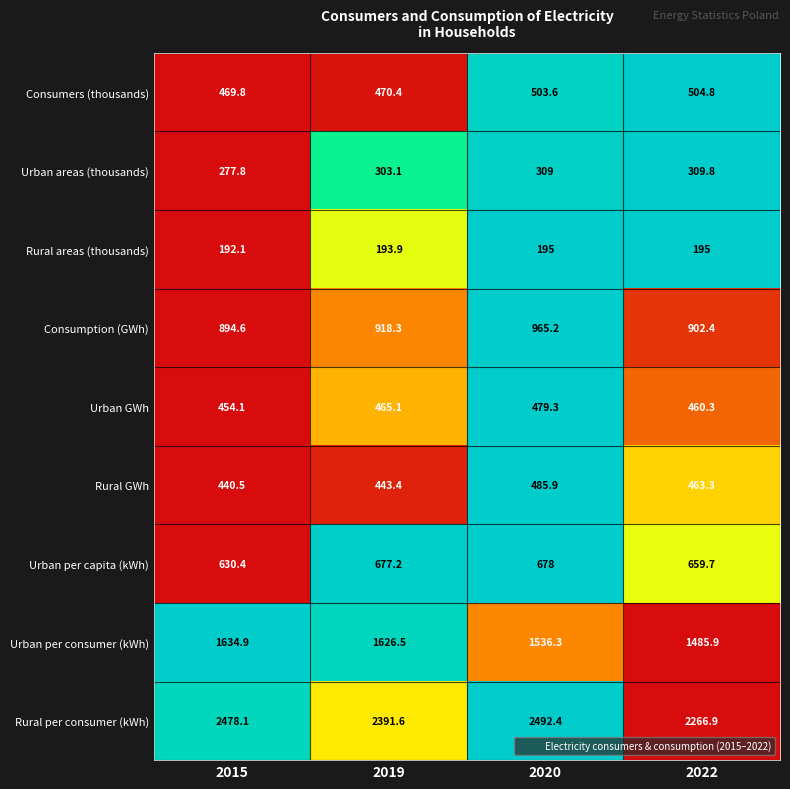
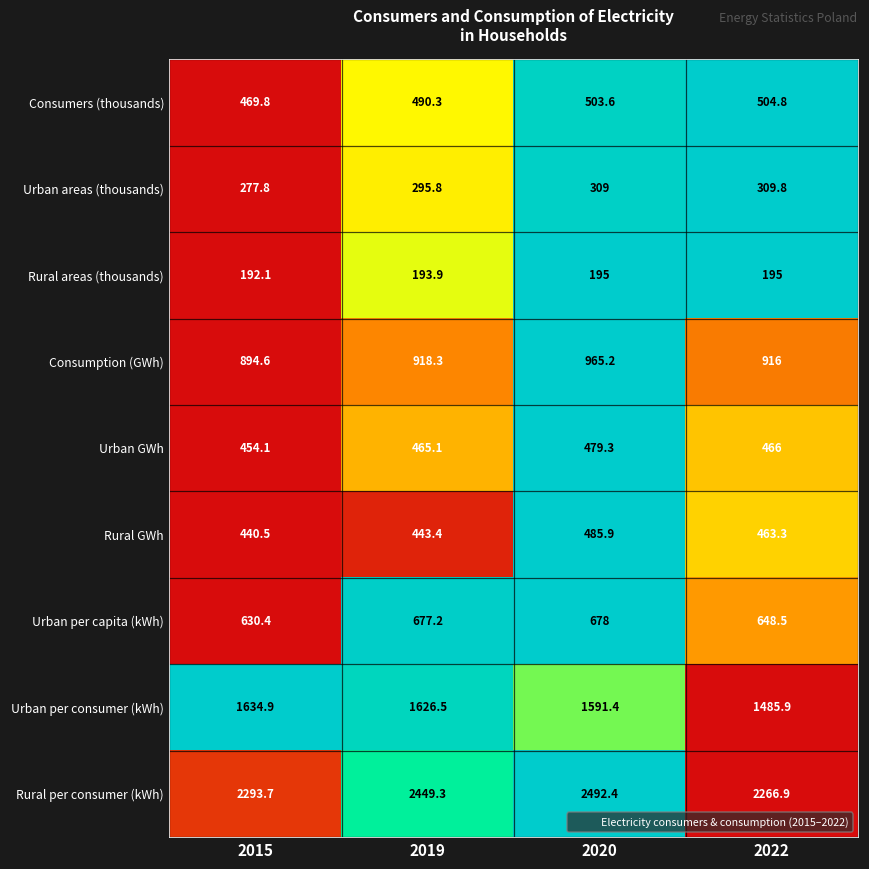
  {
    "Consumers (thousands)": {
      "2015": 469.8,
-     "2019": 470.4,
+     "2019": 490.3,
      "2020": 503.6,
      "2022": 504.8
    },
    "Urban areas (thousands)": {
      "2015": 277.8,
-     "2019": 303.1,
+     "2019": 295.8,
      "2020": 309,
      "2022": 309.8
    },
    "Rural areas (thousands)": {
      "2015": 192.1,
      "2019": 193.9,
      "2020": 195,
      "2022": 195
    },
    "Consumption (GWh)": {
      "2015": 894.6,
      "2019": 918.3,
      "2020": 965.2,
-     "2022": 902.4
+     "2022": 916
    },
    "Urban GWh": {
      "2015": 454.1,
      "2019": 465.1,
      "2020": 479.3,
-     "2022": 460.3
+     "2022": 466
    },
    "Rural GWh": {
      "2015": 440.5,
      "2019": 443.4,
      "2020": 485.9,
      "2022": 463.3
    },
    "Urban per capita (kWh)": {
      "2015": 630.4,
      "2019": 677.2,
      "2020": 678,
-     "2022": 659.7
+     "2022": 648.5
    },
    "Urban per consumer (kWh)": {
      "2015": 1634.9,
      "2019": 1626.5,
-     "2020": 1536.3,
+     "2020": 1591.4,
      "2022": 1485.9
    },
    "Rural per consumer (kWh)": {
-     "2015": 2478.1,
-     "2019": 2391.6,
+     "2015": 2293.7,
+     "2019": 2449.3,
      "2020": 2492.4,
      "2022": 2266.9
    }
  }
